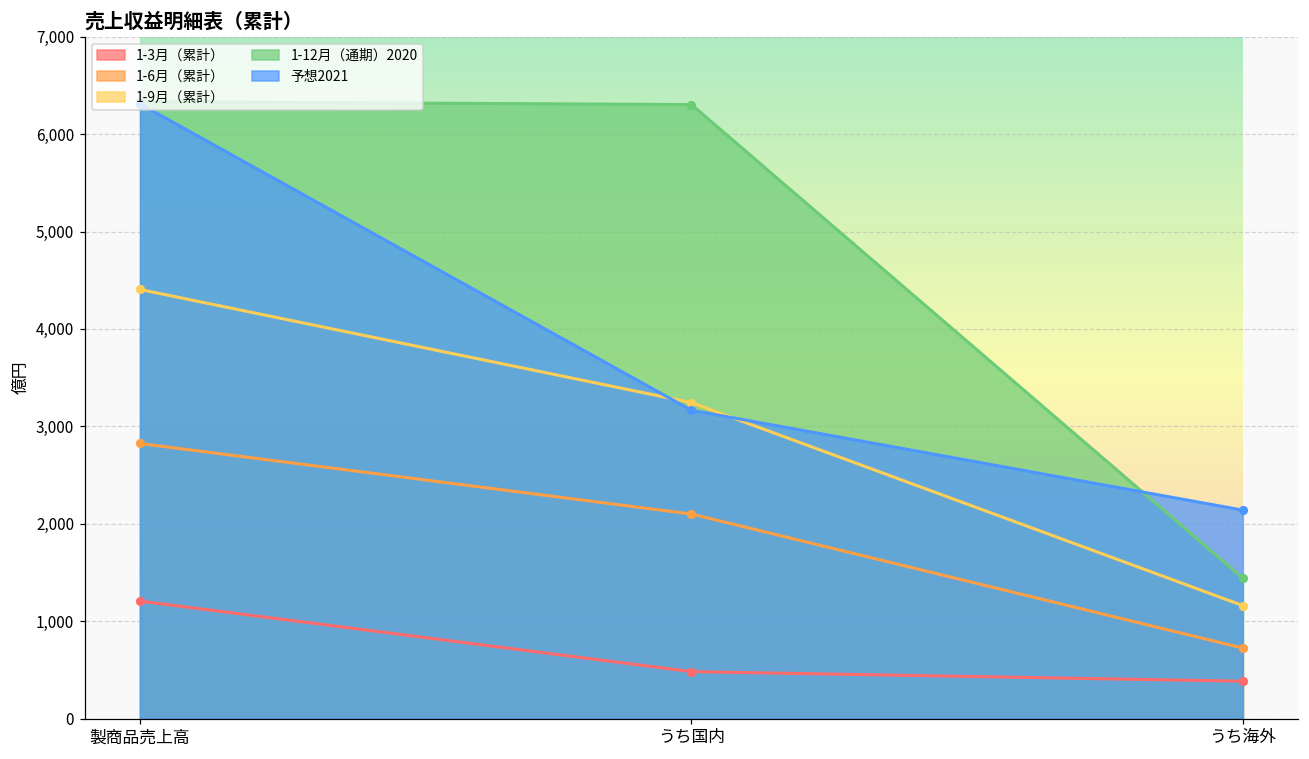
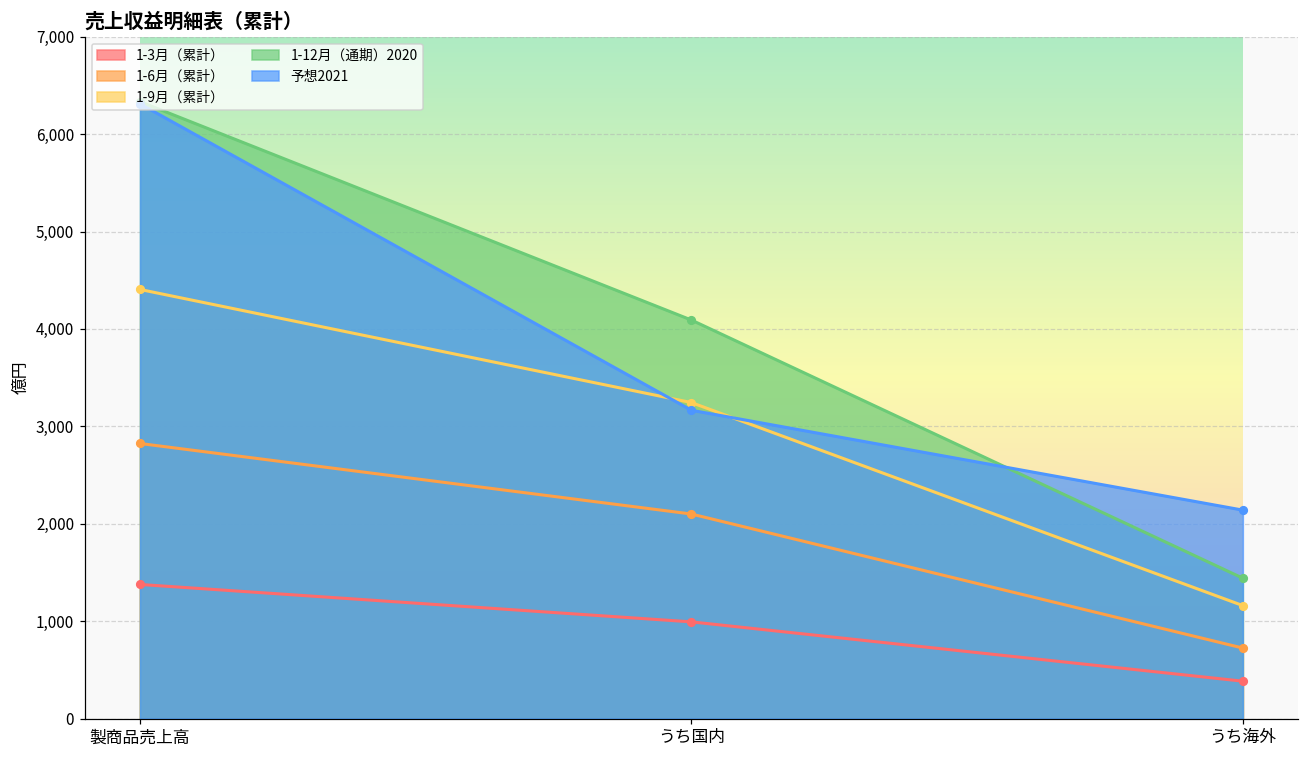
  {
    "1-3月（累計）": {
-     "製商品売上高": "1,200",
-     "うち国内": "500",
+     "製商品売上高": "1,400",
+     "うち国内": "1,000",
      "うち海外": "400"
    },
    "1-12月（通期）2020": {
-     "うち国内": "6,300",
+     "うち国内": "4,100",
      "うち海外": "1,400"
    },
    "予想2021": {
      "うち国内": "3,200",
      "うち海外": "2,100"
    }
  }
